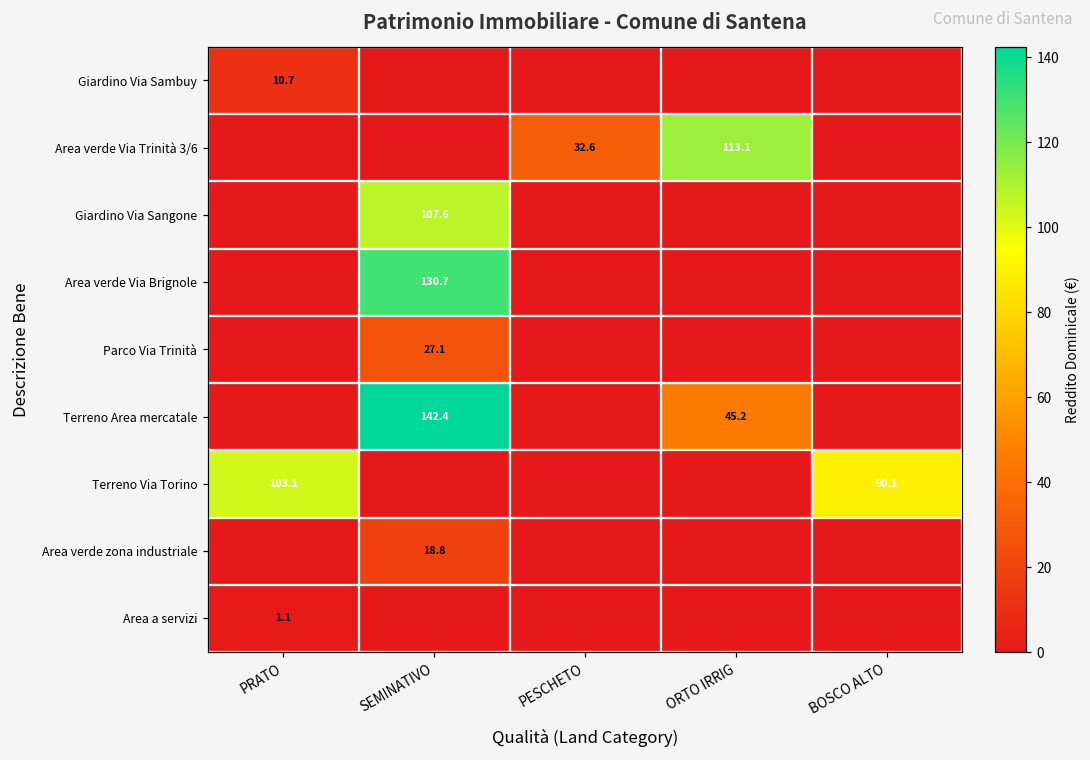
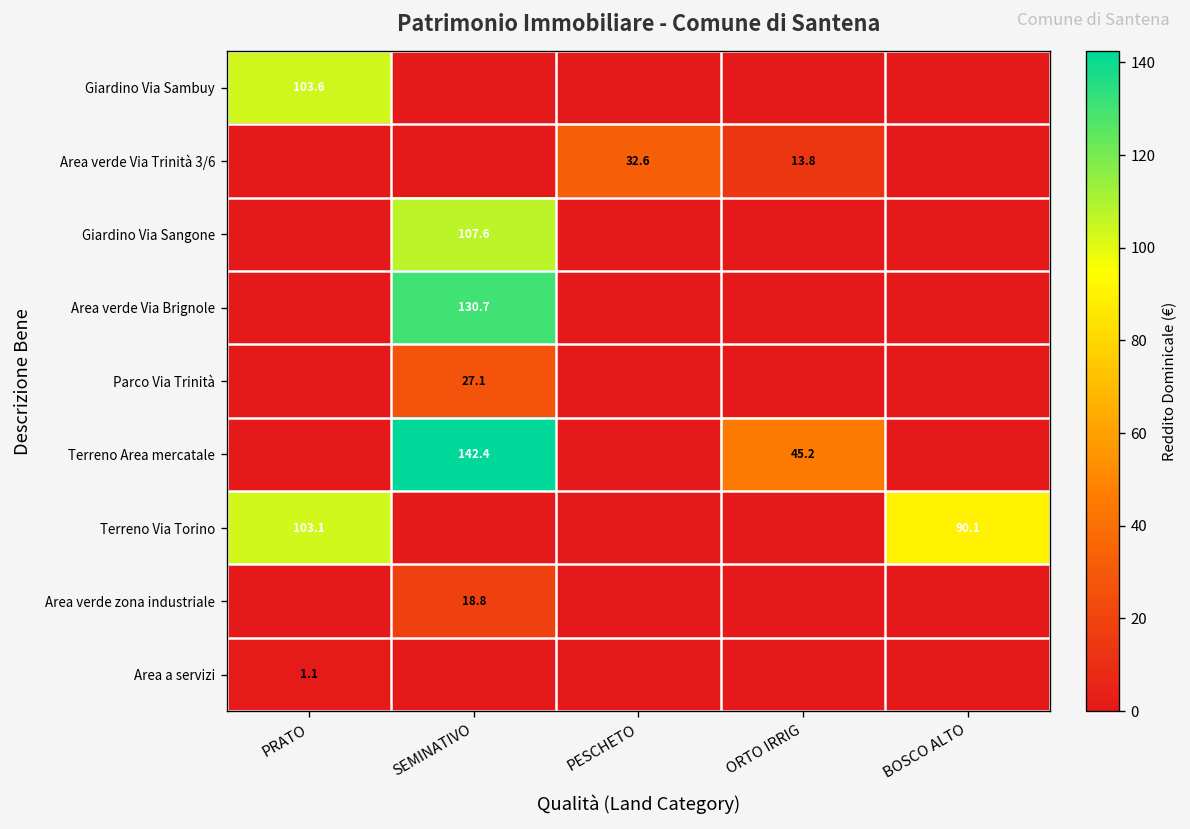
  {
    "Giardino Via Sambuy": {
-     "PRATO": 10.7
+     "PRATO": 103.6
    },
    "Area verde Via Trinità 3/6": {
      "PESCHETO": 32.6,
-     "ORTO IRRIG": 113.1
+     "ORTO IRRIG": 13.8
    },
    "Giardino Via Sangone": {
      "SEMINATIVO": 107.6
    },
    "Area verde Via Brignole": {
      "SEMINATIVO": 130.7
    },
    "Parco Via Trinità": {
      "SEMINATIVO": 27.1
    },
    "Terreno Area mercatale": {
      "SEMINATIVO": 142.4,
      "ORTO IRRIG": 45.2
    },
    "Terreno Via Torino": {
      "PRATO": 103.1,
      "BOSCO ALTO": 90.1
    },
    "Area verde zona industriale": {
      "SEMINATIVO": 18.8
    },
    "Area a servizi": {
      "PRATO": 1.1
    }
  }
